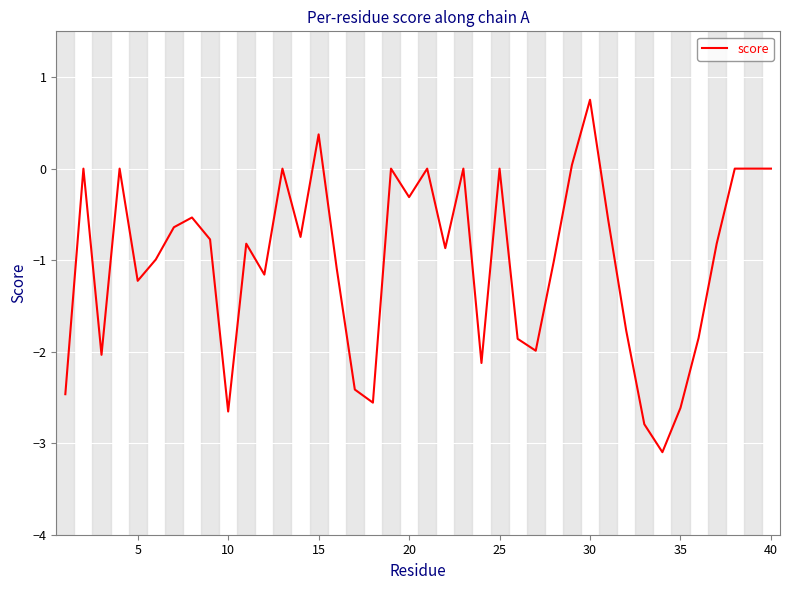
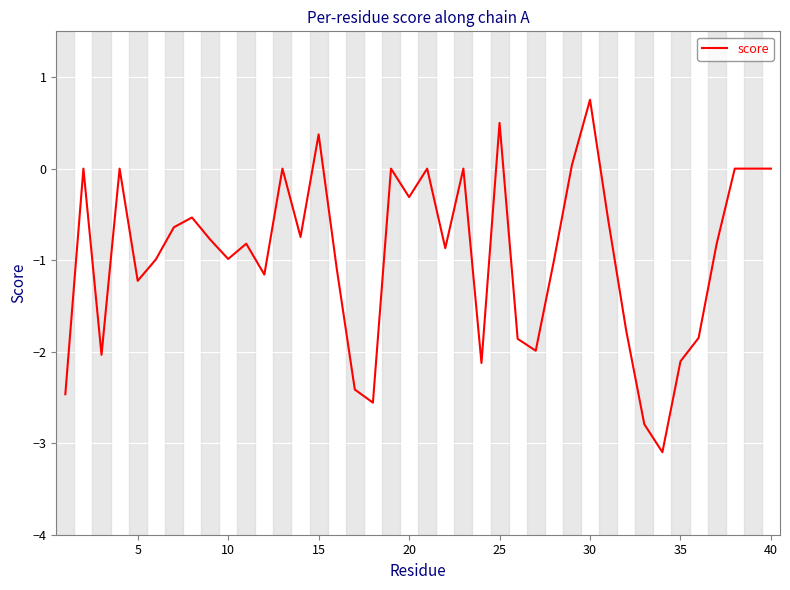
  {
    "5": -1.2,
-   "10": -2.7,
+   "10": -1.0,
    "15": 0.4,
    "20": -0.3,
-   "25": 0.0,
+   "25": 0.5,
    "30": 0.8,
-   "35": -2.6,
+   "35": -2.1,
    "40": 0.0
  }
